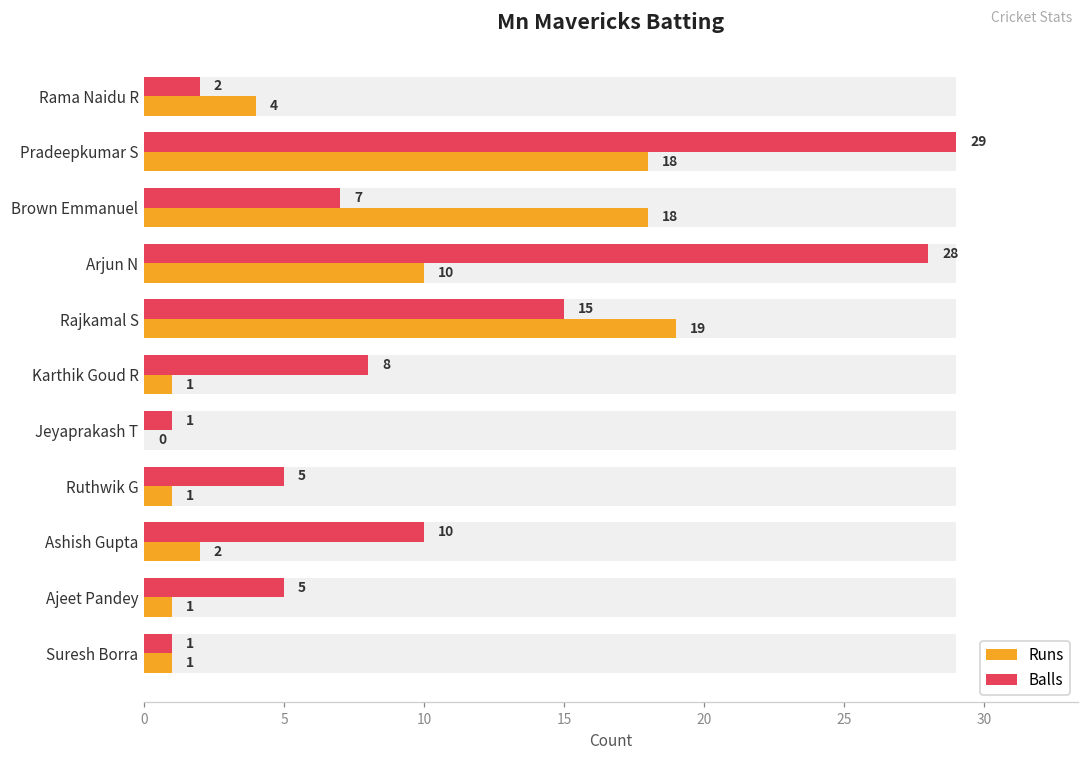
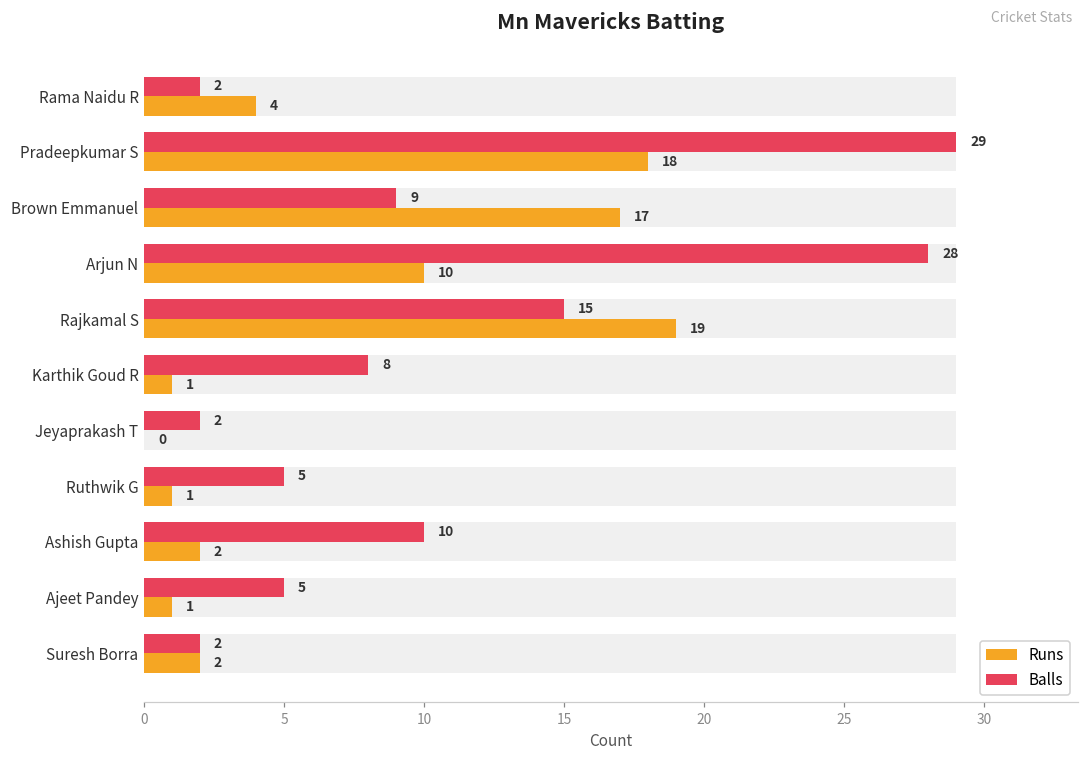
  {
    "Runs": {
-     "Brown Emmanuel": 18,
+     "Brown Emmanuel": 17,
      "Jeyaprakash T": 0,
-     "Suresh Borra": 1
+     "Suresh Borra": 2
    },
    "Balls": {
      "Pradeepkumar S": 29,
-     "Brown Emmanuel": 7,
-     "Jeyaprakash T": 1,
-     "Suresh Borra": 1
+     "Brown Emmanuel": 9,
+     "Jeyaprakash T": 2,
+     "Suresh Borra": 2
    }
  }
